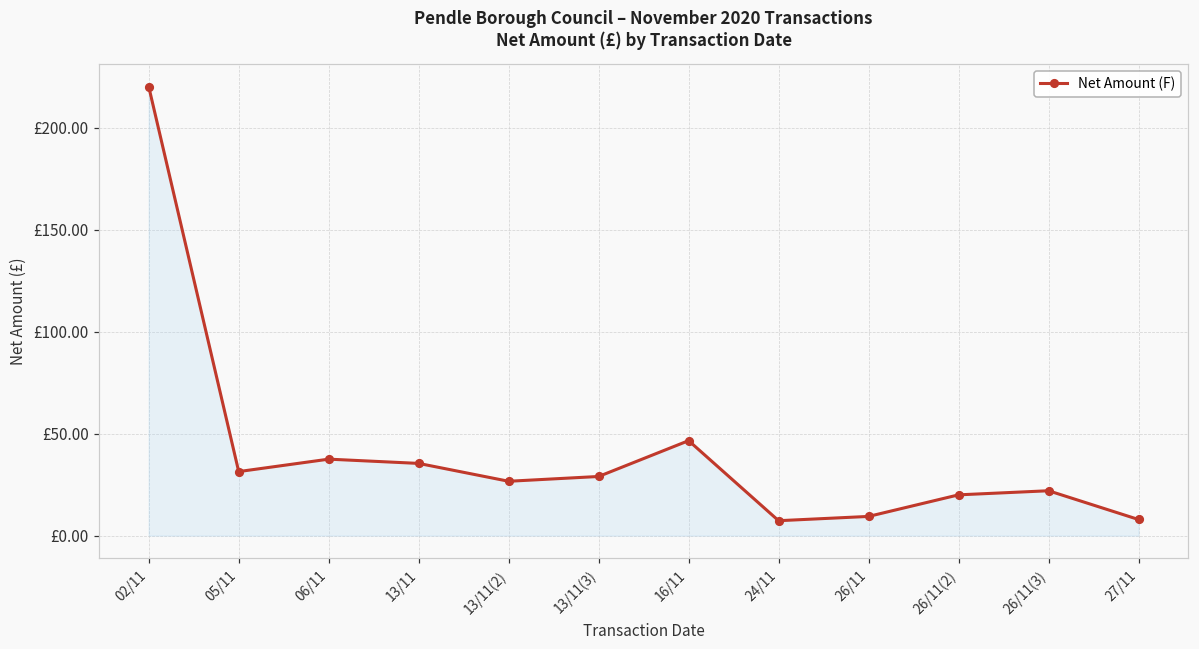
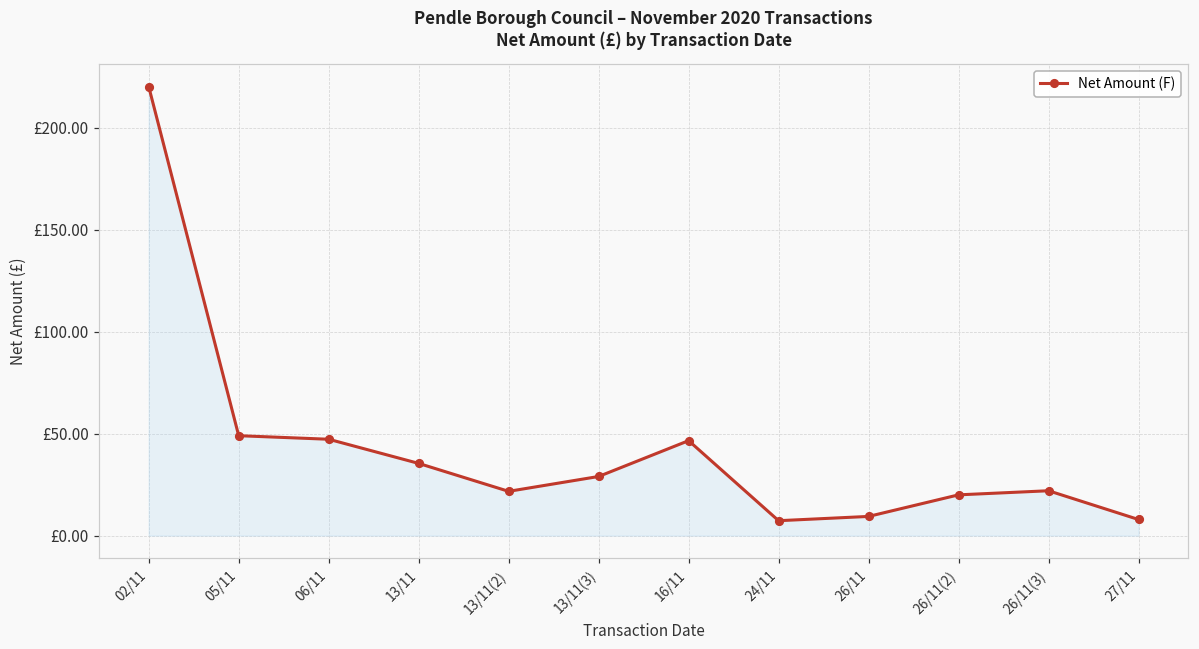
  {
    "02/11": "£220",
-   "05/11": "£31",
-   "06/11": "£38",
+   "05/11": "£49",
+   "06/11": "£47",
    "13/11": "£35",
-   "13/11(2)": "£27",
+   "13/11(2)": "£22",
    "13/11(3)": "£29",
    "16/11": "£47",
    "24/11": "£7",
    "26/11": "£9",
    "26/11(2)": "£20",
    "26/11(3)": "£22",
    "27/11": "£8"
  }
